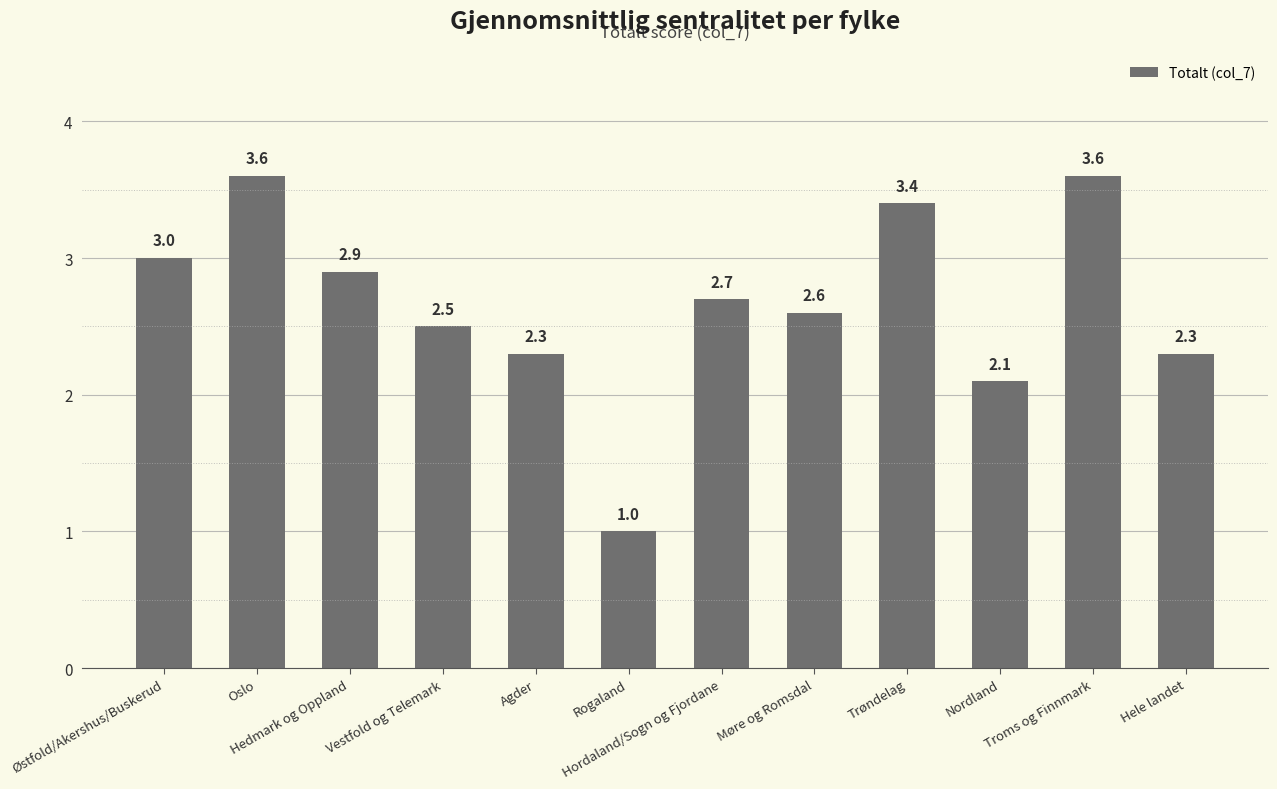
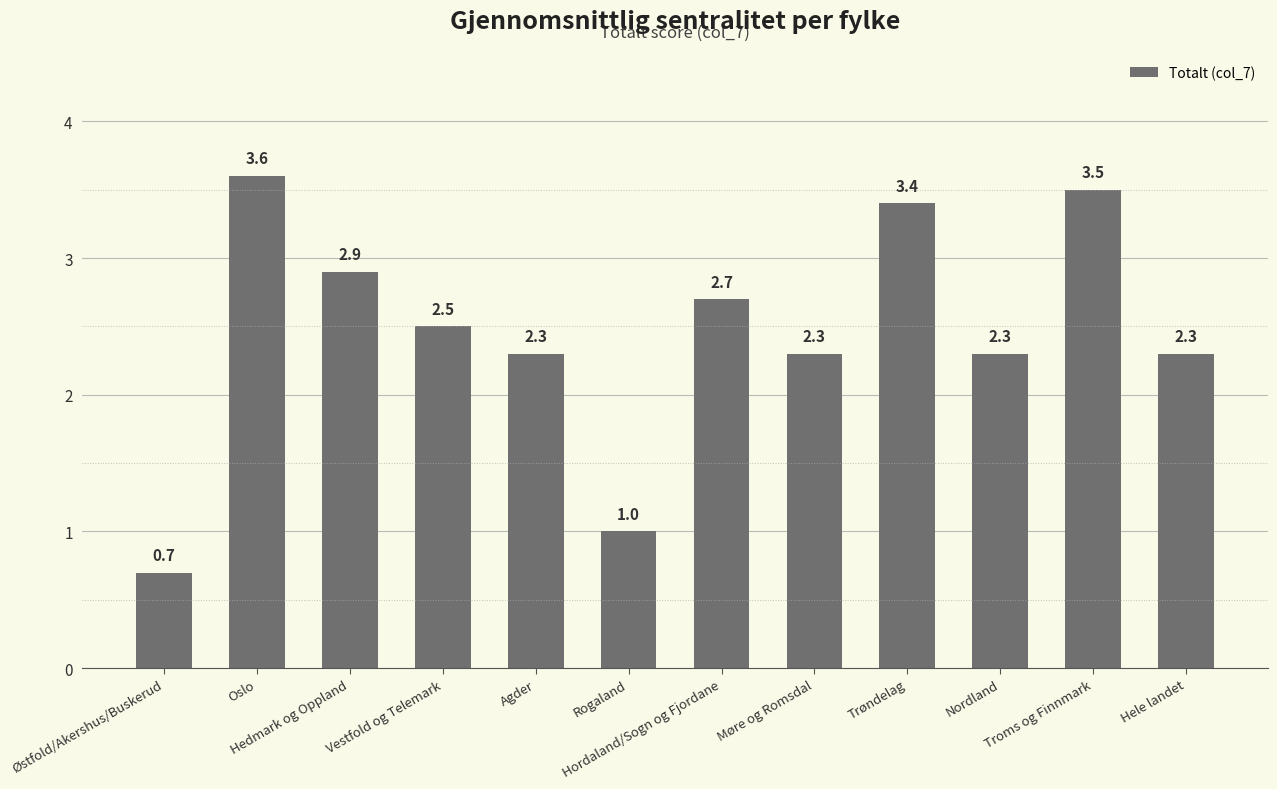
  {
-   "Østfold/Akershus/Buskerud": 3.0,
+   "Østfold/Akershus/Buskerud": 0.7,
    "Oslo": 3.6,
    "Hedmark og Oppland": 2.9,
    "Vestfold og Telemark": 2.5,
    "Agder": 2.3,
    "Rogaland": 1.0,
    "Hordaland/Sogn og Fjordane": 2.7,
-   "Møre og Romsdal": 2.6,
+   "Møre og Romsdal": 2.3,
    "Trøndelag": 3.4,
-   "Nordland": 2.1,
-   "Troms og Finnmark": 3.6,
+   "Nordland": 2.3,
+   "Troms og Finnmark": 3.5,
    "Hele landet": 2.3
  }
